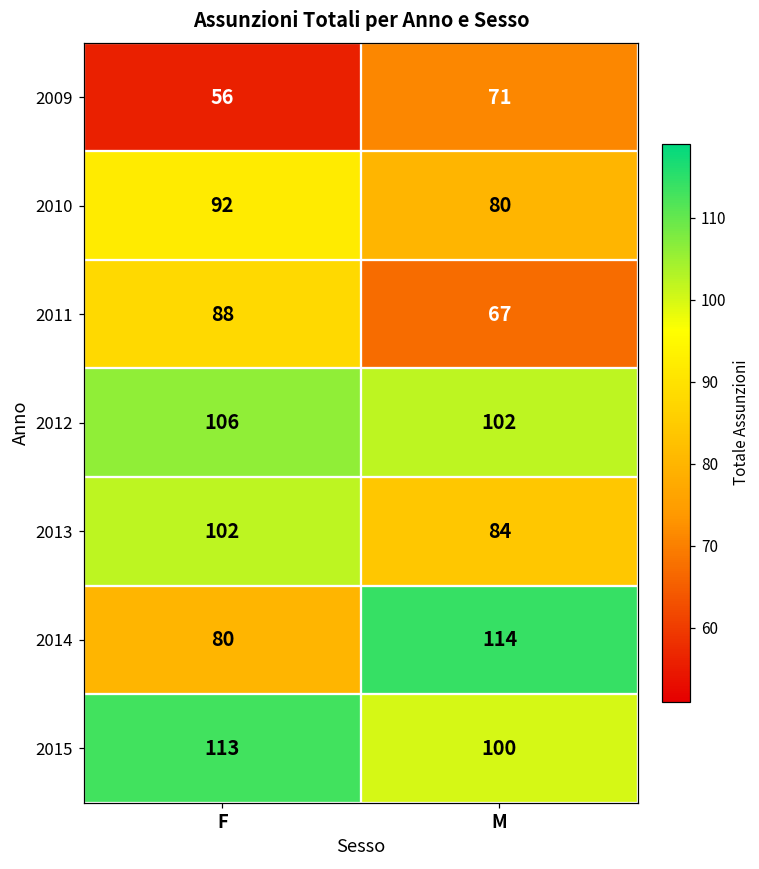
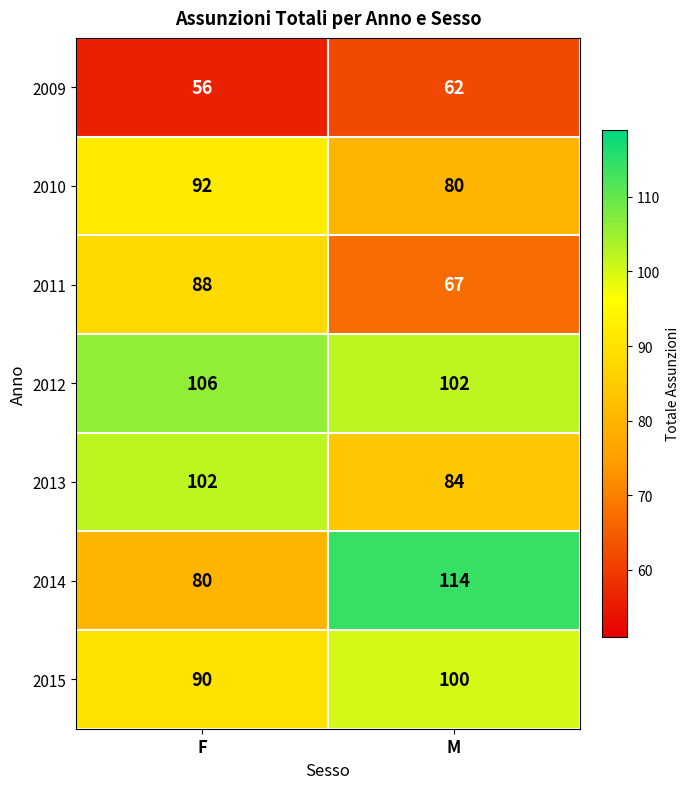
  {
    "2009": {
      "F": 56,
-     "M": 71
+     "M": 62
    },
    "2010": {
      "F": 92,
      "M": 80
    },
    "2011": {
      "F": 88,
      "M": 67
    },
    "2012": {
      "F": 106,
      "M": 102
    },
    "2013": {
      "F": 102,
      "M": 84
    },
    "2014": {
      "F": 80,
      "M": 114
    },
    "2015": {
-     "F": 113,
+     "F": 90,
      "M": 100
    }
  }
